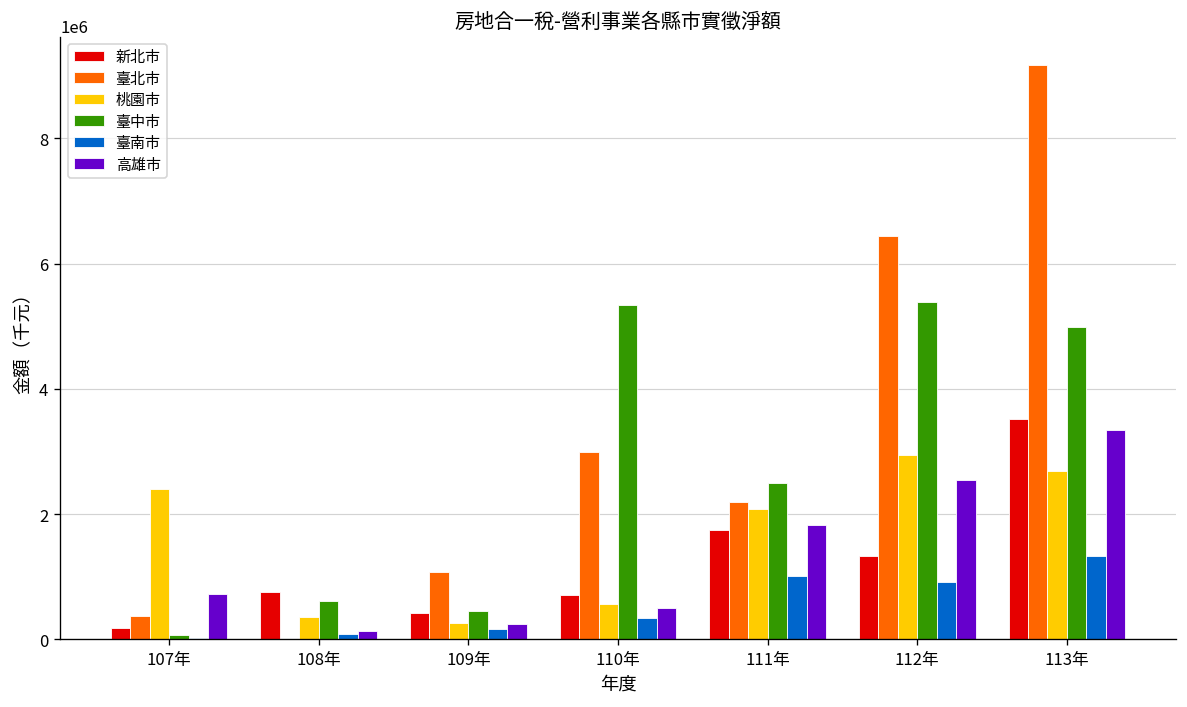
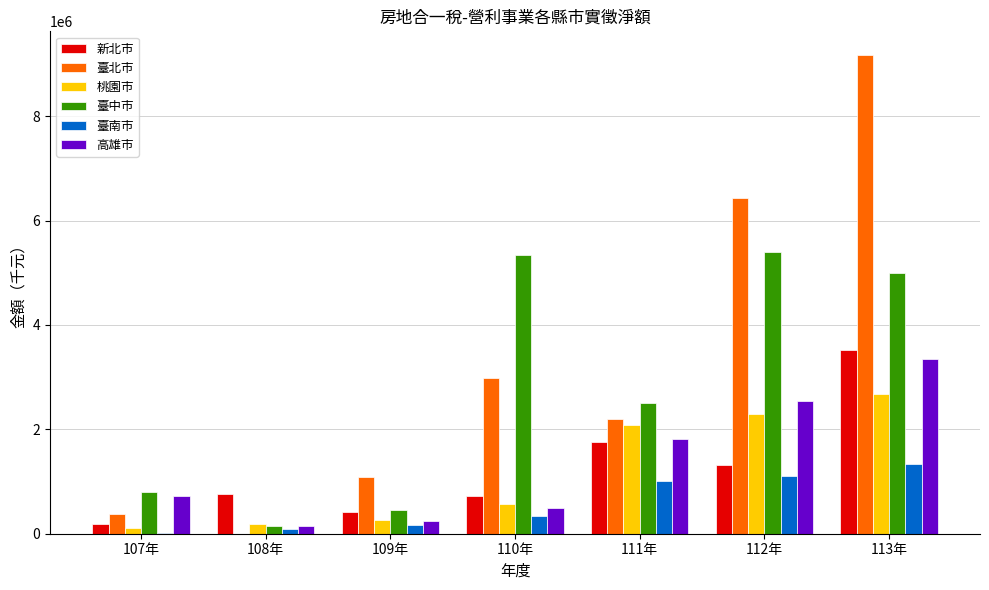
  {
    "新北市": {
      "107年": 200000,
      "108年": 800000,
      "109年": 400000,
      "110年": 700000,
      "111年": 1800000,
      "112年": 1300000,
      "113年": 3500000
    },
    "臺北市": {
      "107年": 400000,
      "108年": 0,
      "109年": 1100000,
      "110年": 3000000,
      "111年": 2200000,
      "112年": 6400000,
      "113年": 9200000
    },
    "桃園市": {
-     "107年": 2400000,
-     "108年": 400000,
+     "107年": 100000,
+     "108年": 200000,
      "109年": 300000,
      "110年": 600000,
      "111年": 2100000,
-     "112年": 3000000,
+     "112年": 2300000,
      "113年": 2700000
    },
    "臺中市": {
-     "107年": 100000,
-     "108年": 600000,
+     "107年": 800000,
+     "108年": 200000,
      "109年": 500000,
      "110年": 5300000,
      "111年": 2500000,
      "112年": 5400000,
      "113年": 5000000
    },
    "臺南市": {
      "108年": 100000,
      "109年": 200000,
      "110年": 300000,
      "111年": 1000000,
-     "112年": 900000,
+     "112年": 1100000,
      "113年": 1300000
    },
    "高雄市": {
      "107年": 700000,
      "108年": 100000,
      "109年": 200000,
      "110年": 500000,
      "111年": 1800000,
      "112年": 2600000,
      "113年": 3300000
    }
  }
